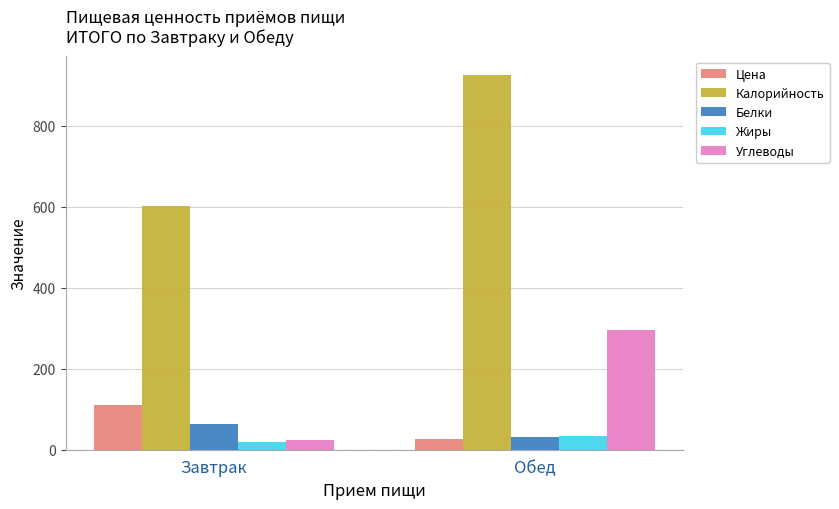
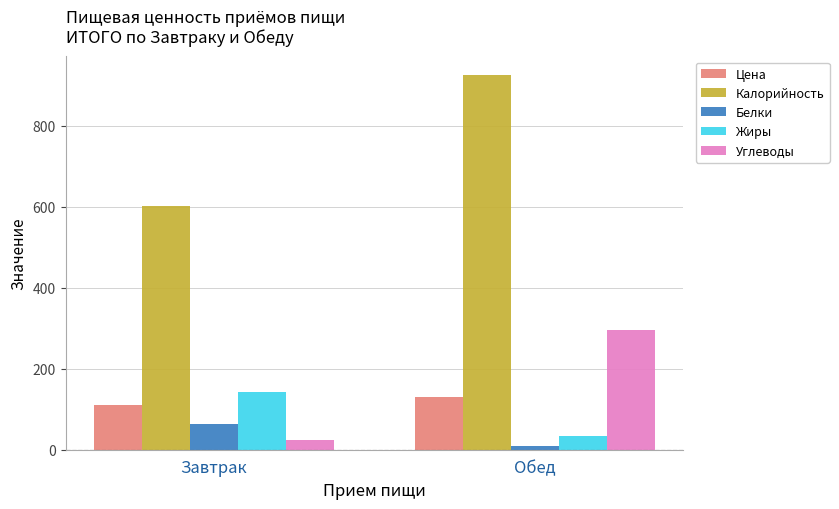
  {
    "Цена": {
      "Завтрак": 110,
-     "Обед": 30
+     "Обед": 130
    },
    "Калорийность": {
      "Завтрак": 600,
      "Обед": 930
    },
    "Белки": {
      "Завтрак": 60,
-     "Обед": 30
+     "Обед": 10
    },
    "Жиры": {
-     "Завтрак": 20,
+     "Завтрак": 140,
      "Обед": 30
    },
    "Углеводы": {
      "Завтрак": 20,
      "Обед": 290
    }
  }
